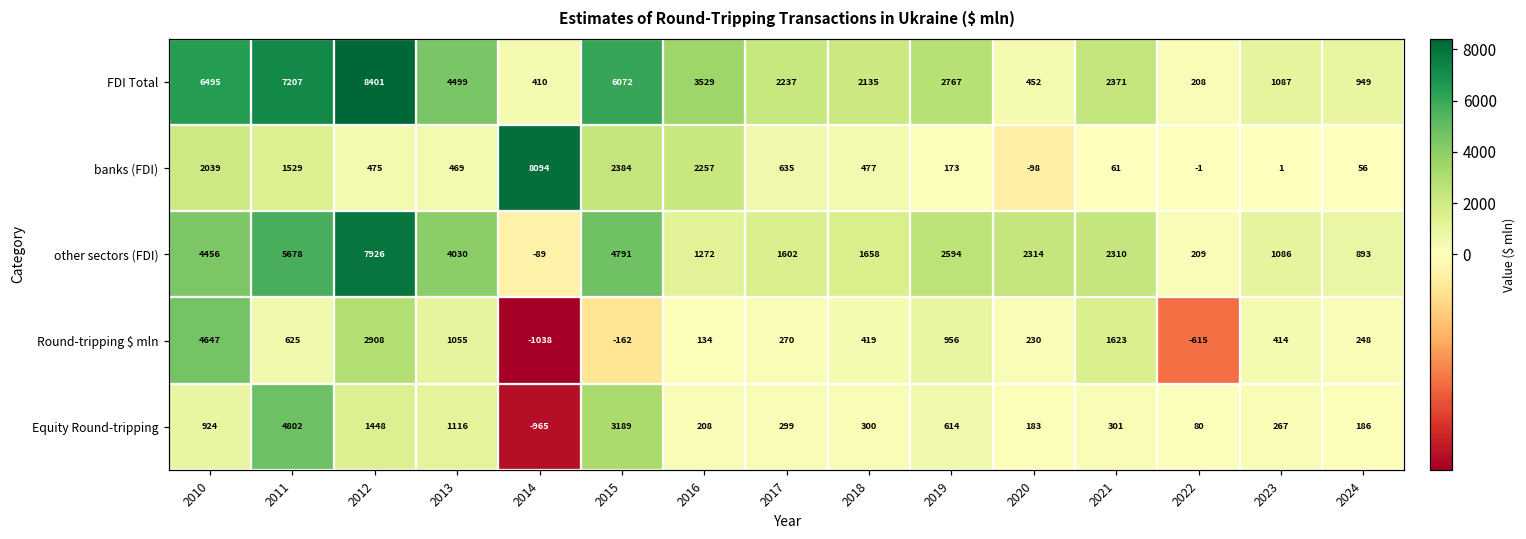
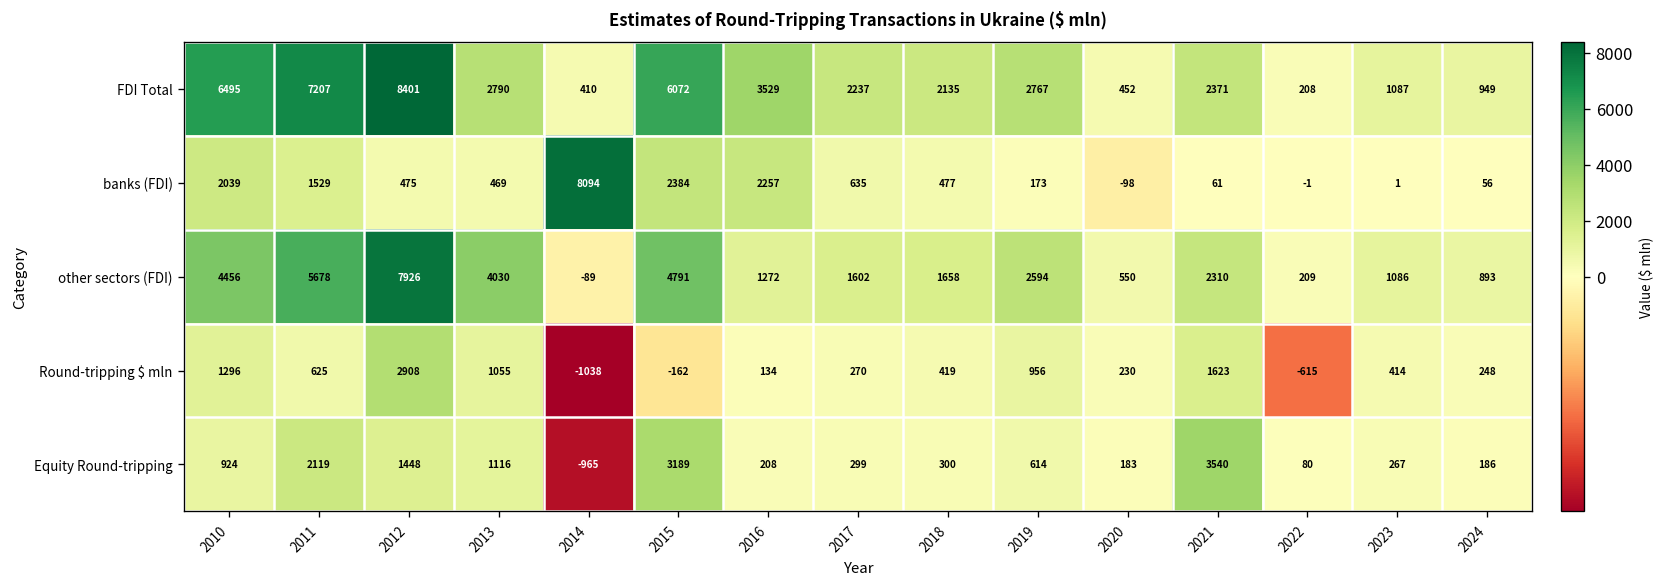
  {
    "FDI Total": {
      "2010": 6495,
      "2011": 7207,
      "2012": 8401,
-     "2013": 4499,
+     "2013": 2790,
      "2014": 410,
      "2015": 6072,
      "2016": 3529,
      "2017": 2237,
      "2018": 2135,
      "2019": 2767,
      "2020": 452,
      "2021": 2371,
      "2022": 208,
      "2023": 1087,
      "2024": 949
    },
    "banks (FDI)": {
      "2010": 2039,
      "2011": 1529,
      "2012": 475,
      "2013": 469,
      "2014": 8094,
      "2015": 2384,
      "2016": 2257,
      "2017": 635,
      "2018": 477,
      "2019": 173,
      "2020": -98,
      "2021": 61,
      "2022": -1,
      "2023": 1,
      "2024": 56
    },
    "other sectors (FDI)": {
      "2010": 4456,
      "2011": 5678,
      "2012": 7926,
      "2013": 4030,
      "2014": -89,
      "2015": 4791,
      "2016": 1272,
      "2017": 1602,
      "2018": 1658,
      "2019": 2594,
-     "2020": 2314,
+     "2020": 550,
      "2021": 2310,
      "2022": 209,
      "2023": 1086,
      "2024": 893
    },
    "Round-tripping $ mln": {
-     "2010": 4647,
+     "2010": 1296,
      "2011": 625,
      "2012": 2908,
      "2013": 1055,
      "2014": -1038,
      "2015": -162,
      "2016": 134,
      "2017": 270,
      "2018": 419,
      "2019": 956,
      "2020": 230,
      "2021": 1623,
      "2022": -615,
      "2023": 414,
      "2024": 248
    },
    "Equity Round-tripping": {
      "2010": 924,
-     "2011": 4802,
+     "2011": 2119,
      "2012": 1448,
      "2013": 1116,
      "2014": -965,
      "2015": 3189,
      "2016": 208,
      "2017": 299,
      "2018": 300,
      "2019": 614,
      "2020": 183,
-     "2021": 301,
+     "2021": 3540,
      "2022": 80,
      "2023": 267,
      "2024": 186
    }
  }
